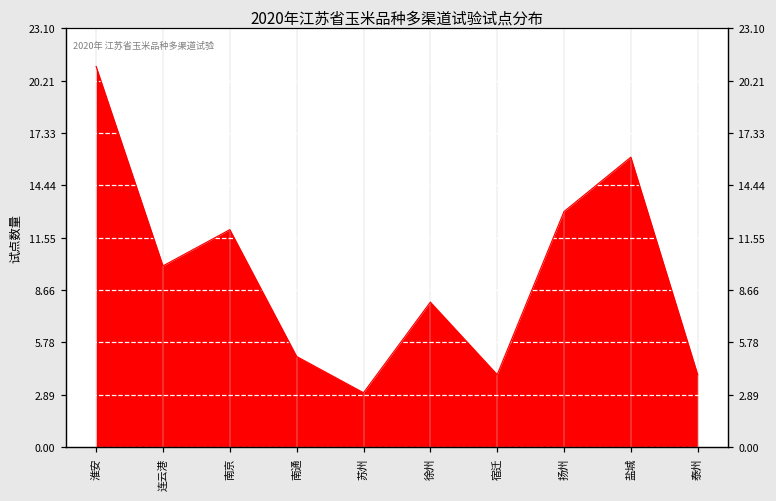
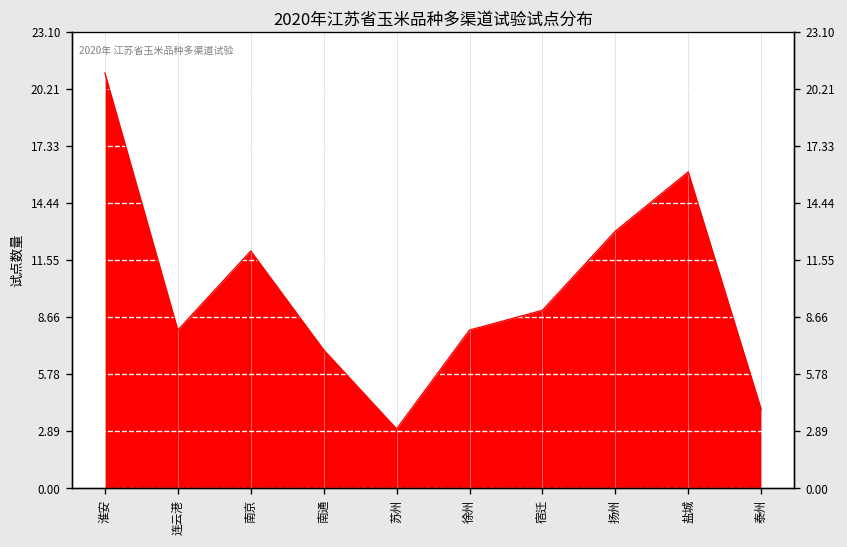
  {
-   "连云港": 10,
+   "连云港": 8,
    "南京": 12,
-   "南通": 5,
+   "南通": 7,
    "苏州": 3,
    "徐州": 8,
-   "宿迁": 4,
+   "宿迁": 9,
    "扬州": 13,
    "盐城": 16,
    "泰州": 4
  }
